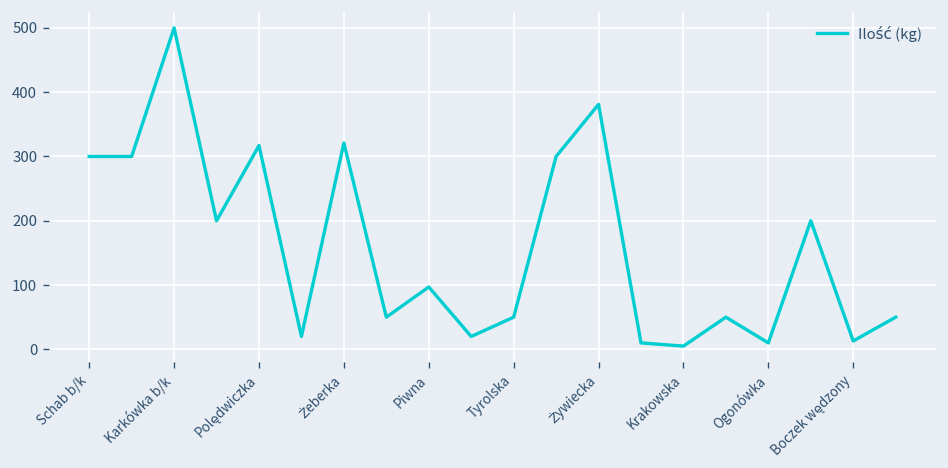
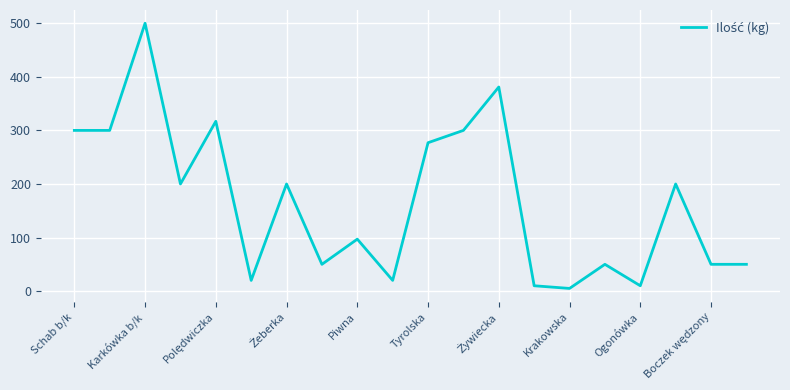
  {
    "Schab b/k": 300,
    "Karkówka b/k": 500,
    "Polędwiczka": 320,
-   "Żeberka": 320,
+   "Żeberka": 200,
    "Piwna": 100,
-   "Tyrolska": 50,
+   "Tyrolska": 280,
    "Żywiecka": 380,
    "Krakowska": 10,
    "Ogonówka": 10,
-   "Boczek wędzony": 10
+   "Boczek wędzony": 50
  }
